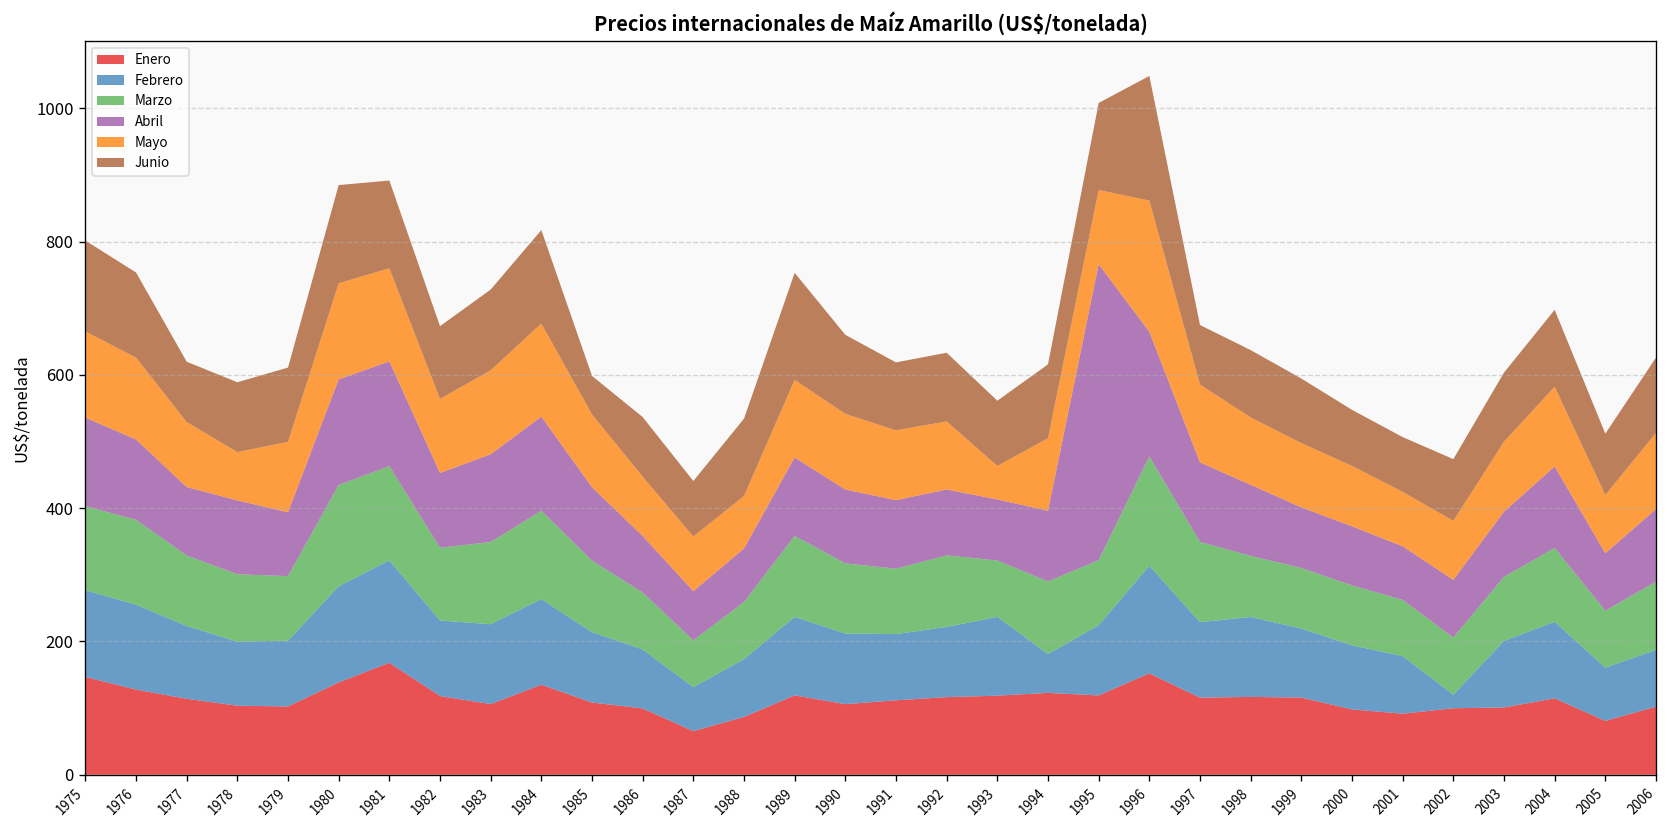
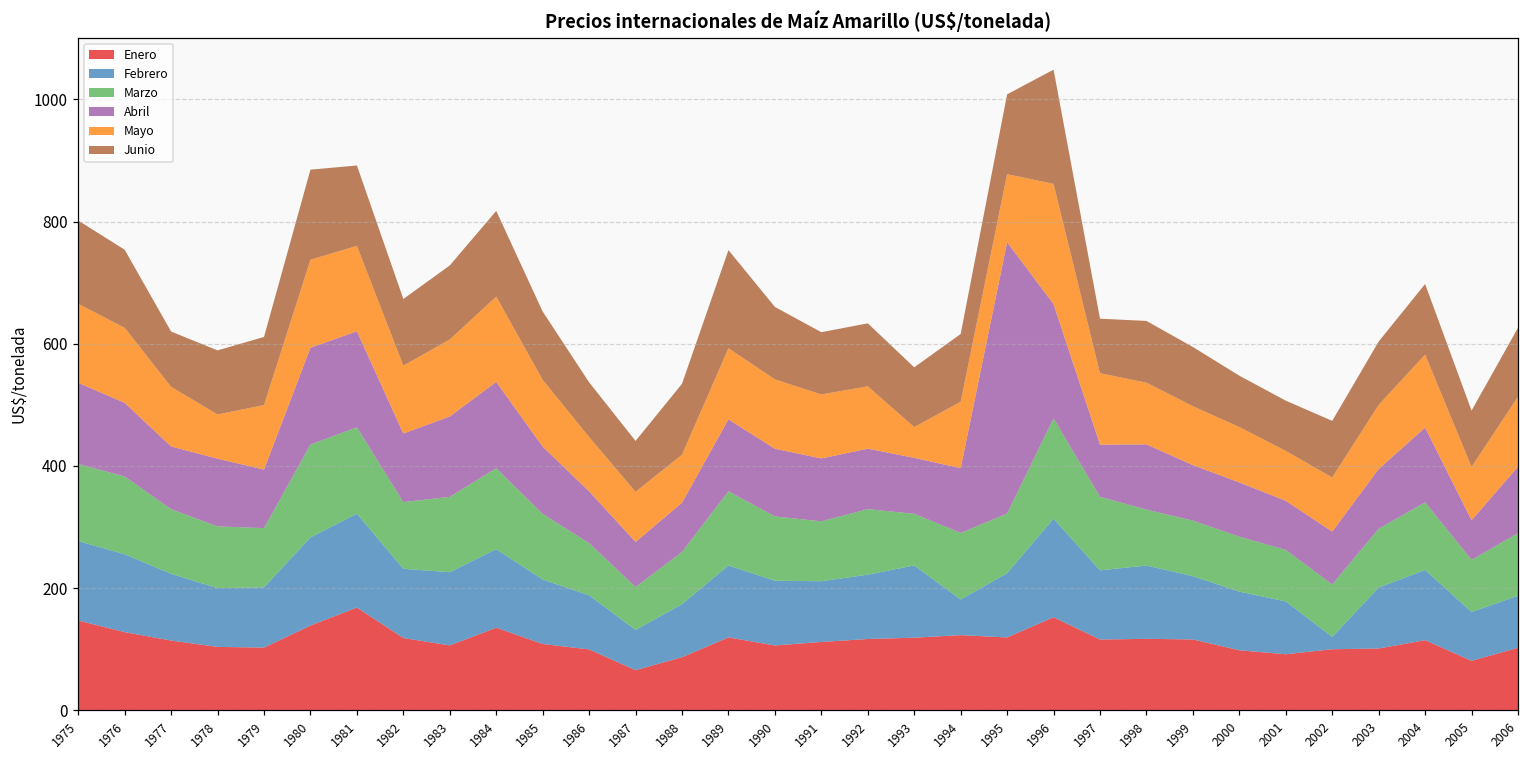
  {
    "Enero": {
      "1975": 150,
      "1976": 130,
      "1977": 110,
      "1978": 100,
      "1979": 100,
      "1980": 140,
      "1981": 170,
      "1982": 120,
      "1983": 110,
      "1984": 140,
      "1985": 110,
      "1986": 100,
      "1987": 70,
      "1988": 90,
      "1989": 120,
      "1990": 110,
      "1991": 110,
      "1992": 120,
      "1993": 120,
      "1994": 120,
      "1995": 120,
      "1996": 150,
      "1997": 120,
      "1998": 120,
      "1999": 120,
      "2000": 100,
      "2001": 90,
      "2002": 100,
      "2003": 100,
      "2004": 110,
      "2005": 80,
      "2006": 100
    },
    "Febrero": {
      "1975": 130,
      "1976": 130,
      "1977": 110,
      "1978": 100,
      "1979": 100,
      "1980": 140,
      "1981": 150,
      "1982": 110,
      "1983": 120,
      "1984": 130,
      "1985": 110,
      "1986": 90,
      "1987": 70,
      "1988": 90,
      "1989": 120,
      "1990": 110,
      "1991": 100,
      "1992": 110,
      "1993": 120,
      "1994": 60,
      "1995": 110,
      "1996": 160,
      "1997": 110,
      "1998": 120,
      "1999": 100,
      "2000": 100,
      "2001": 90,
      "2002": 20,
      "2003": 100,
      "2004": 110,
      "2005": 80,
      "2006": 90
    },
    "Marzo": {
      "1975": 130,
      "1976": 130,
      "1977": 110,
      "1978": 100,
      "1979": 100,
      "1980": 150,
      "1981": 140,
      "1982": 110,
      "1983": 120,
      "1984": 130,
      "1985": 110,
      "1986": 90,
      "1987": 70,
      "1988": 90,
      "1989": 120,
      "1990": 110,
      "1991": 100,
      "1992": 110,
      "1993": 80,
      "1994": 110,
      "1995": 100,
      "1996": 160,
      "1997": 120,
      "1998": 90,
      "1999": 90,
      "2000": 90,
      "2001": 80,
      "2002": 90,
      "2003": 100,
      "2004": 110,
      "2005": 90,
      "2006": 100
    },
    "Abril": {
      "1975": 130,
      "1976": 120,
      "1977": 100,
      "1978": 110,
      "1979": 100,
      "1980": 160,
      "1981": 160,
      "1982": 110,
      "1983": 130,
      "1984": 140,
      "1985": 110,
      "1986": 80,
      "1987": 70,
      "1988": 80,
      "1989": 120,
      "1990": 110,
      "1991": 100,
      "1992": 100,
      "1993": 90,
      "1994": 110,
      "1995": 440,
      "1996": 190,
-     "1997": 120,
+     "1997": 90,
      "1998": 110,
      "1999": 90,
      "2000": 90,
      "2001": 80,
      "2002": 90,
      "2003": 100,
      "2004": 120,
-     "2005": 90,
+     "2005": 60,
      "2006": 110
    },
    "Mayo": {
      "1975": 130,
      "1976": 120,
      "1977": 100,
      "1978": 70,
      "1979": 110,
      "1980": 140,
      "1981": 140,
      "1982": 110,
      "1983": 130,
      "1984": 140,
      "1985": 110,
      "1986": 90,
      "1987": 80,
      "1988": 80,
      "1989": 120,
      "1990": 110,
      "1991": 100,
      "1992": 100,
      "1993": 50,
      "1994": 110,
      "1995": 110,
      "1996": 200,
      "1997": 120,
      "1998": 100,
      "1999": 100,
      "2000": 90,
      "2001": 80,
      "2002": 90,
      "2003": 100,
      "2004": 120,
      "2005": 90,
      "2006": 110
    },
    "Junio": {
      "1975": 140,
      "1976": 130,
      "1977": 90,
      "1978": 100,
      "1979": 110,
      "1980": 150,
      "1981": 130,
      "1982": 110,
      "1983": 120,
      "1984": 140,
-     "1985": 60,
+     "1985": 110,
      "1986": 90,
      "1987": 80,
      "1988": 120,
      "1989": 160,
      "1990": 120,
      "1991": 100,
      "1992": 100,
      "1993": 100,
      "1994": 110,
      "1995": 130,
      "1996": 190,
      "1997": 90,
      "1998": 100,
      "1999": 100,
      "2000": 80,
      "2001": 80,
      "2002": 90,
      "2003": 100,
      "2004": 120,
      "2005": 90,
      "2006": 110
    }
  }
